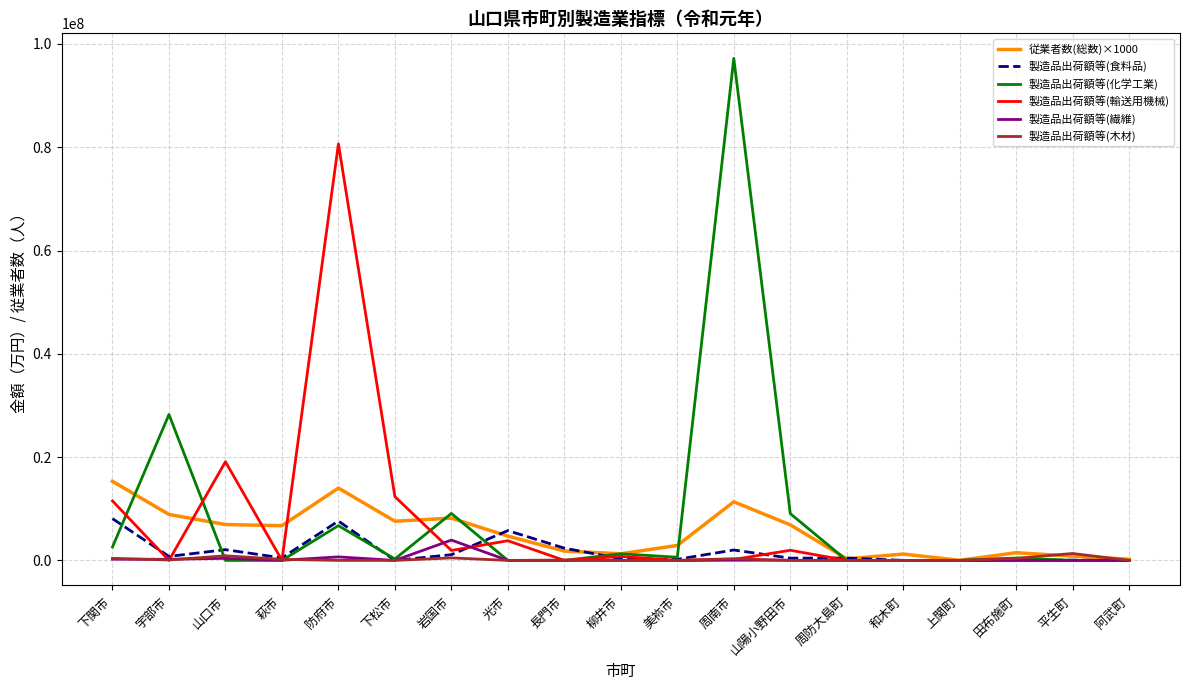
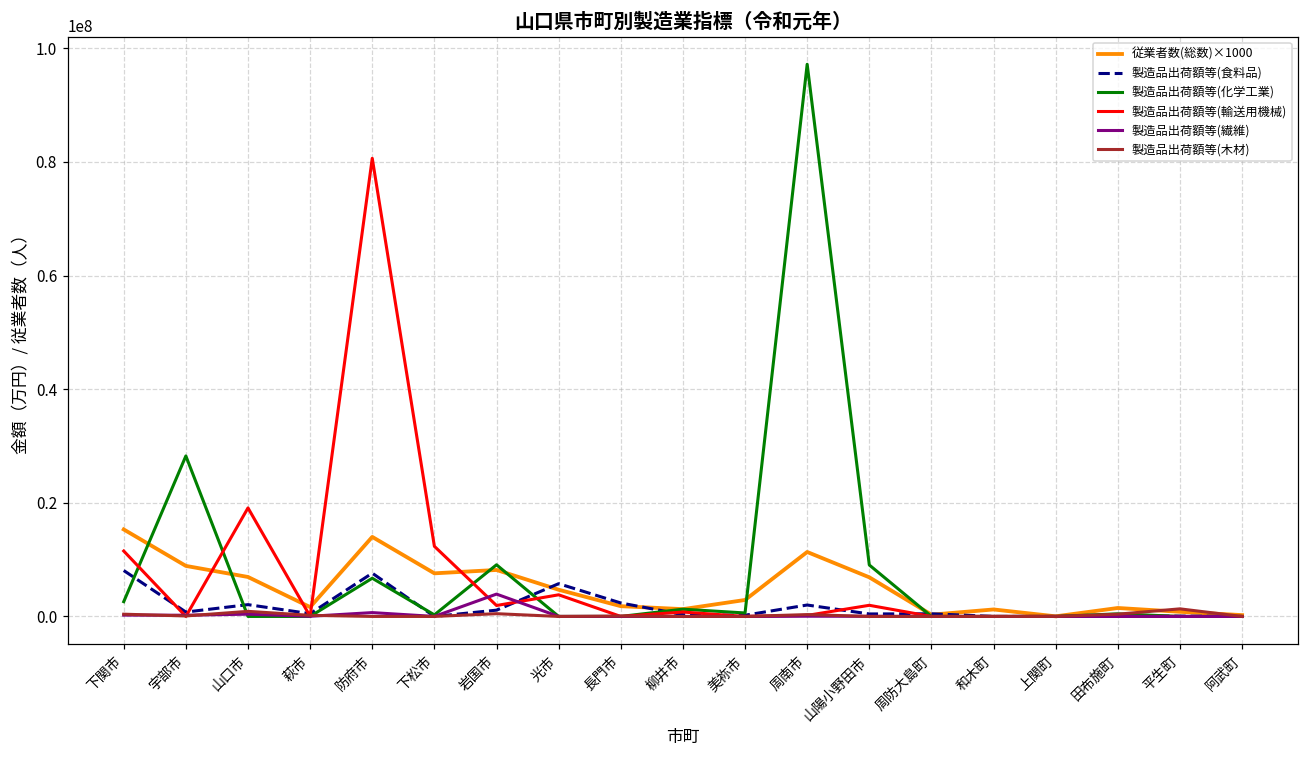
  {
    "従業者数(総数)×1000": {
      "下関市": 15000000,
      "宇部市": 9000000,
      "山口市": 7000000,
-     "萩市": 7000000,
+     "萩市": 2000000,
      "防府市": 14000000,
      "下松市": 8000000,
      "岩国市": 8000000,
      "光市": 5000000,
      "長門市": 2000000,
      "美祢市": 3000000,
      "周南市": 11000000,
      "山陽小野田市": 7000000,
      "和木町": 1000000,
      "田布施町": 1000000,
      "平生町": 1000000
    },
    "製造品出荷額等(食料品)": {
      "下関市": 8000000,
      "宇部市": 1000000,
      "山口市": 2000000,
      "防府市": 8000000,
      "岩国市": 1000000,
      "光市": 6000000,
      "長門市": 2000000,
      "周南市": 2000000
    },
    "製造品出荷額等(化学工業)": {
      "下関市": 3000000,
      "宇部市": 28000000,
      "防府市": 7000000,
      "岩国市": 9000000,
      "周南市": 97000000,
      "山陽小野田市": 9000000
    },
    "製造品出荷額等(輸送用機械)": {
      "下関市": 12000000,
      "山口市": 19000000,
      "防府市": 81000000,
      "下松市": 12000000,
      "岩国市": 2000000,
      "光市": 4000000,
      "山陽小野田市": 2000000
    },
    "製造品出荷額等(繊維)": {
      "防府市": 1000000,
      "岩国市": 4000000
    },
    "製造品出荷額等(木材)": {
      "防府市": 0,
      "岩国市": 0,
      "平生町": 1000000
    }
  }
